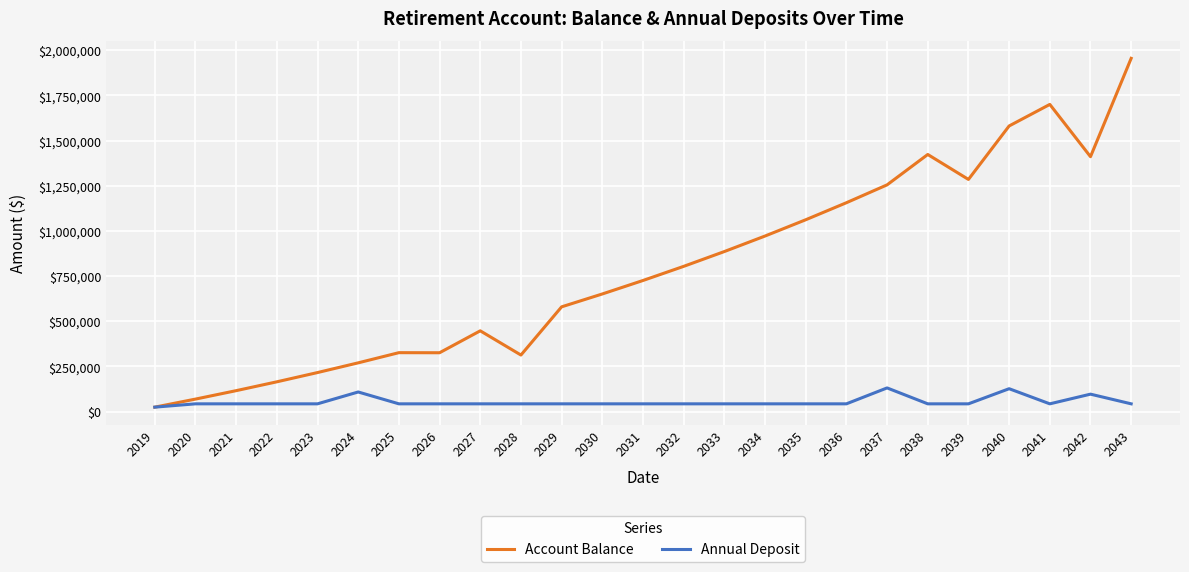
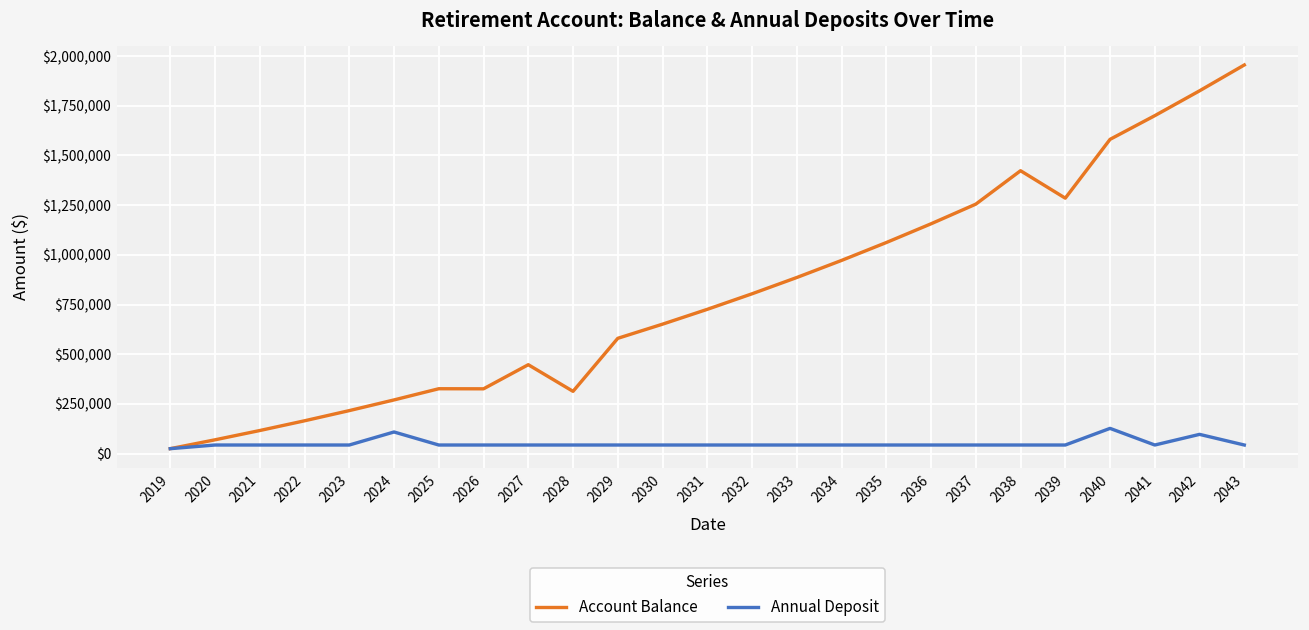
  {
    "Account Balance": {
      "2020": "$70,000",
      "2021": "$120,000",
      "2022": "$170,000",
      "2023": "$220,000",
      "2024": "$270,000",
      "2025": "$330,000",
      "2026": "$330,000",
      "2027": "$450,000",
      "2028": "$310,000",
      "2029": "$580,000",
      "2030": "$650,000",
      "2031": "$730,000",
      "2032": "$800,000",
      "2033": "$890,000",
      "2034": "$970,000",
      "2035": "$1,060,000",
      "2036": "$1,160,000",
      "2037": "$1,250,000",
      "2038": "$1,420,000",
      "2039": "$1,280,000",
      "2040": "$1,580,000",
      "2041": "$1,700,000",
-     "2042": "$1,410,000",
+     "2042": "$1,820,000",
      "2043": "$1,960,000"
    },
    "Annual Deposit": {
      "2020": "$40,000",
      "2021": "$40,000",
      "2022": "$40,000",
      "2023": "$40,000",
      "2024": "$110,000",
      "2025": "$40,000",
      "2026": "$40,000",
      "2027": "$40,000",
      "2028": "$40,000",
      "2029": "$40,000",
      "2030": "$40,000",
      "2031": "$40,000",
      "2032": "$40,000",
      "2033": "$40,000",
      "2034": "$40,000",
      "2035": "$40,000",
      "2036": "$40,000",
-     "2037": "$130,000",
+     "2037": "$40,000",
      "2038": "$40,000",
      "2039": "$40,000",
      "2040": "$130,000",
      "2041": "$40,000",
      "2042": "$100,000",
      "2043": "$40,000"
    }
  }
